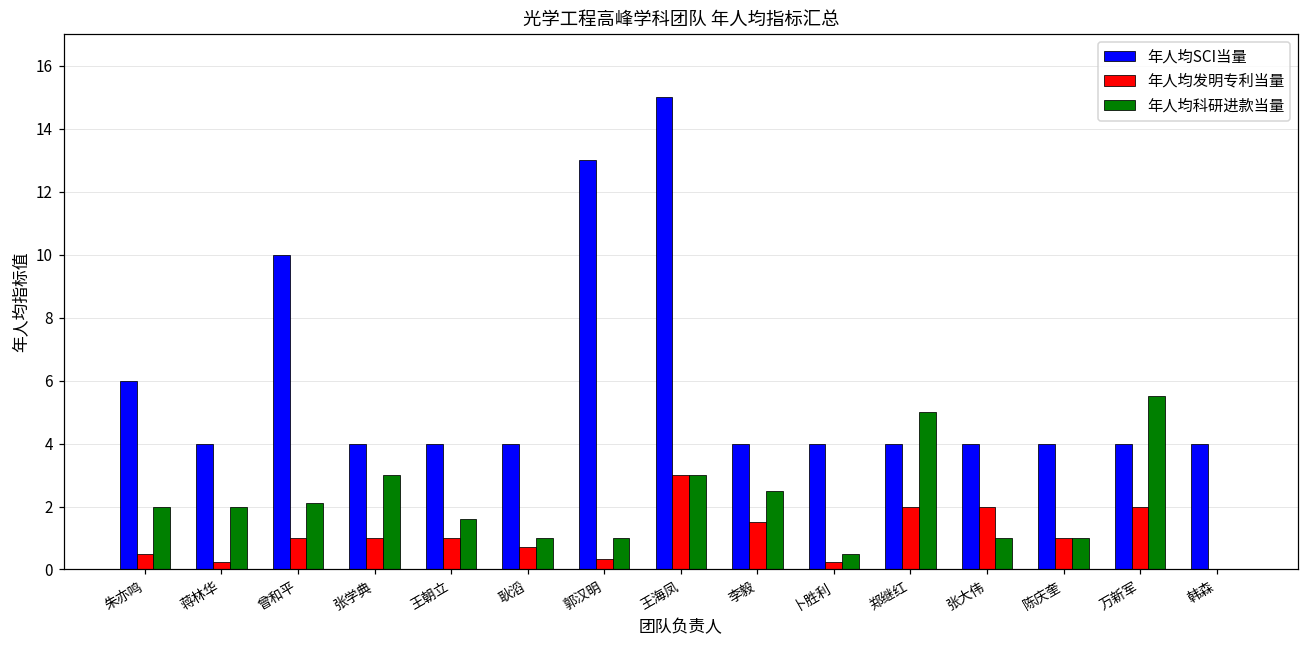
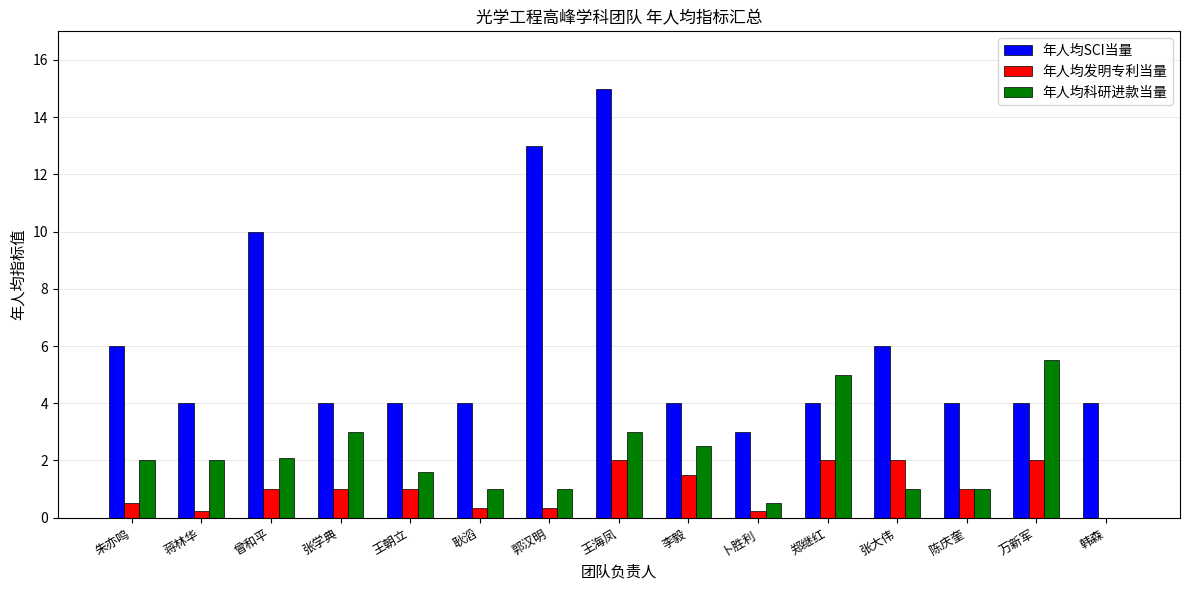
  {
    "年人均SCI当量": {
      "朱亦鸣": 6,
      "蒋林华": 4,
      "曾和平": 10,
      "张学典": 4,
      "王朝立": 4,
      "耿滔": 4,
      "郭汉明": 13,
      "王海凤": 15,
      "李毅": 4,
-     "卜胜利": 4,
+     "卜胜利": 3,
      "郑继红": 4,
-     "张大伟": 4,
+     "张大伟": 6,
      "陈庆奎": 4,
      "万新军": 4,
      "韩森": 4
    },
    "年人均发明专利当量": {
      "朱亦鸣": 0.5,
      "蒋林华": 0.3,
      "曾和平": 1.0,
      "张学典": 1.0,
      "王朝立": 1.0,
-     "耿滔": 0.7,
+     "耿滔": 0.3,
      "郭汉明": 0.3,
-     "王海凤": 3,
+     "王海凤": 2,
      "李毅": 1.5,
      "卜胜利": 0.3,
      "郑继红": 2.0,
      "张大伟": 2.0,
      "陈庆奎": 1.0,
      "万新军": 2.0,
      "韩森": 0.0
    },
    "年人均科研进款当量": {
      "朱亦鸣": 2.0,
      "蒋林华": 2.0,
      "曾和平": 2.1,
      "张学典": 3.0,
      "王朝立": 1.6,
      "耿滔": 1.0,
      "郭汉明": 1.0,
      "王海凤": 3.0,
      "李毅": 2.5,
      "卜胜利": 0.5,
      "郑继红": 5.0,
      "张大伟": 1.0,
      "陈庆奎": 1.0,
      "万新军": 5.5,
      "韩森": 0.0
    }
  }
